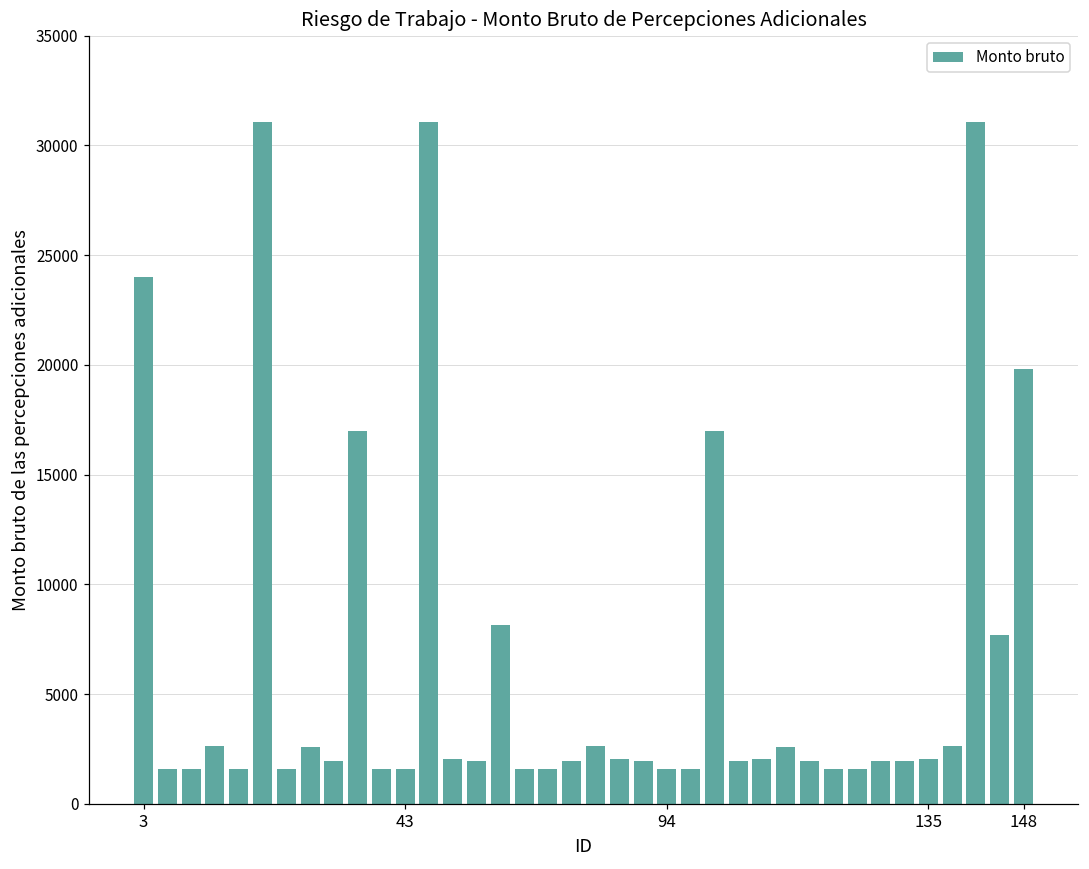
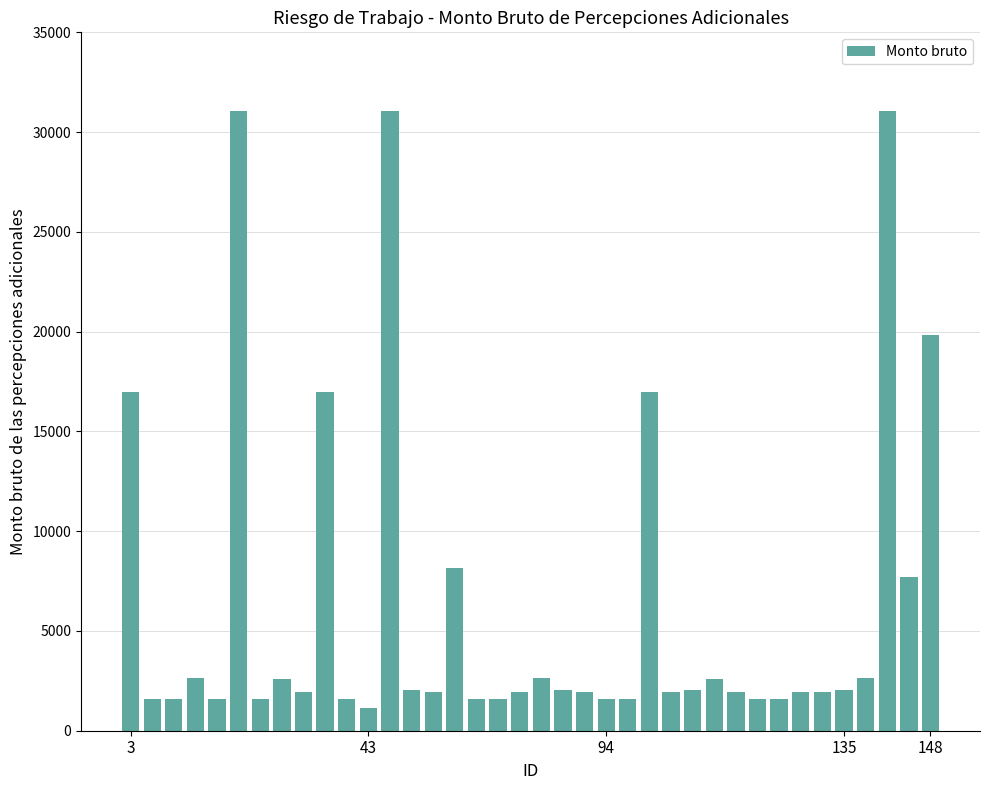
  {
-   "3": 24000,
-   "43": 1600,
+   "3": 17000,
+   "43": 1100,
    "94": 1600,
    "135": 2000,
    "148": 19800
  }
